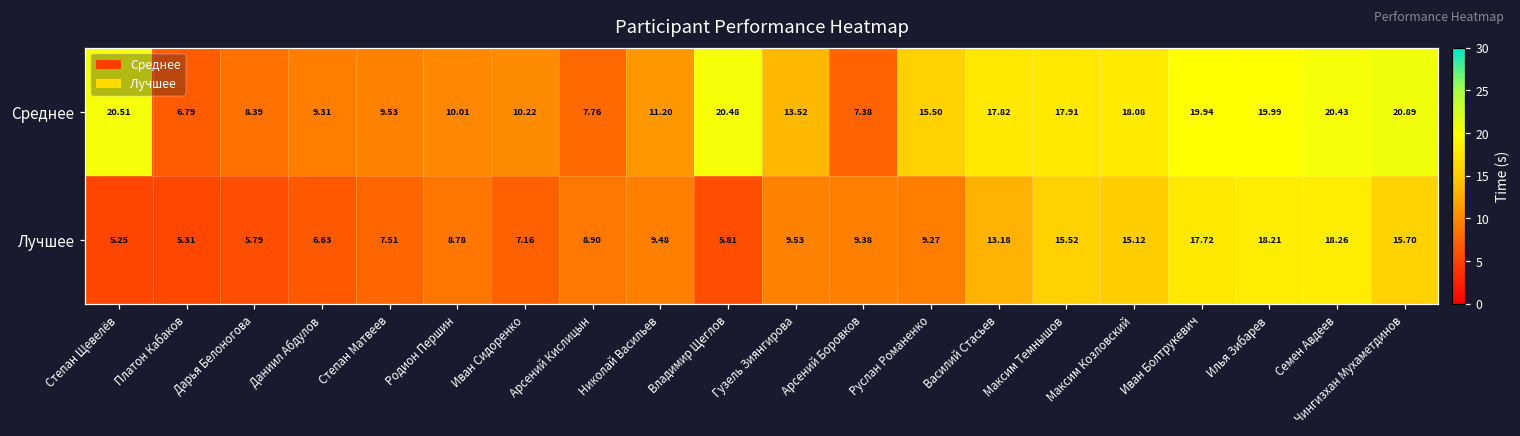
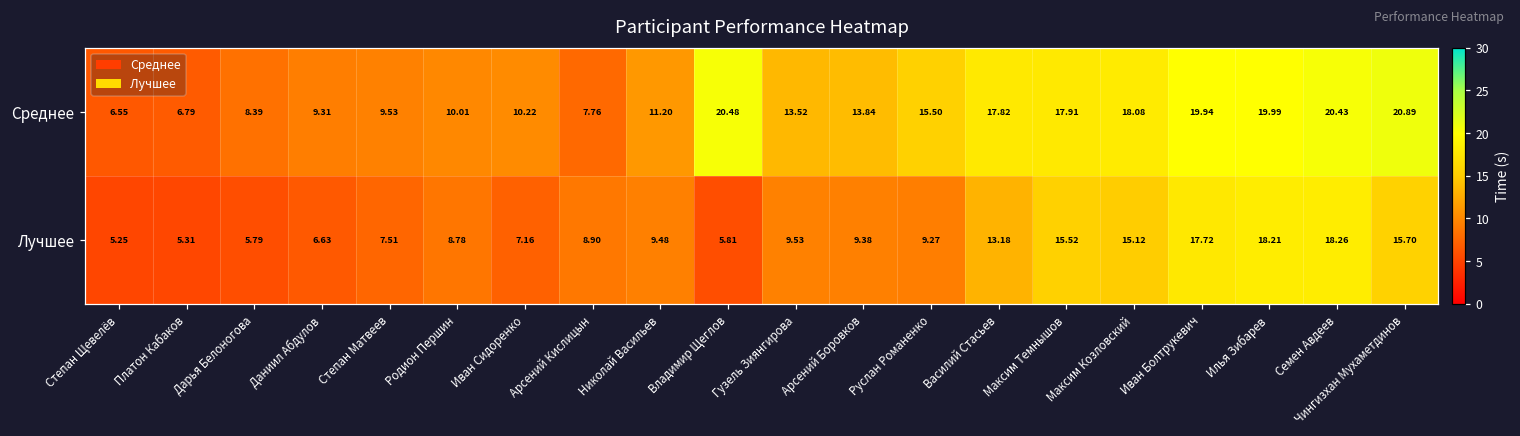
  {
    "Среднее": {
-     "Степан Щевелёв": 20.51,
+     "Степан Щевелёв": 6.55,
      "Платон Кабаков": 6.79,
      "Дарья Белоногова": 8.39,
      "Даниил Абдулов": 9.31,
      "Степан Матвеев": 9.53,
      "Родион Першин": 10.01,
      "Иван Сидоренко": 10.22,
      "Арсений Кислицын": 7.76,
      "Николай Васильев": 11.20,
      "Владимир Щеглов": 20.48,
      "Гузель Зиянгирова": 13.52,
-     "Арсений Боровков": 7.38,
+     "Арсений Боровков": 13.84,
      "Руслан Романенко": 15.50,
      "Василий Стасьев": 17.82,
      "Максим Темнышов": 17.91,
      "Максим Козловский": 18.08,
      "Иван Болтрукевич": 19.94,
      "Илья Зибарев": 19.99,
      "Семен Авдеев": 20.43,
      "Чингизхан Мухаметдинов": 20.89
    },
    "Лучшее": {
      "Степан Щевелёв": 5.25,
      "Платон Кабаков": 5.31,
      "Дарья Белоногова": 5.79,
      "Даниил Абдулов": 6.63,
      "Степан Матвеев": 7.51,
      "Родион Першин": 8.78,
      "Иван Сидоренко": 7.16,
      "Арсений Кислицын": 8.90,
      "Николай Васильев": 9.48,
      "Владимир Щеглов": 5.81,
      "Гузель Зиянгирова": 9.53,
      "Арсений Боровков": 9.38,
      "Руслан Романенко": 9.27,
      "Василий Стасьев": 13.18,
      "Максим Темнышов": 15.52,
      "Максим Козловский": 15.12,
      "Иван Болтрукевич": 17.72,
      "Илья Зибарев": 18.21,
      "Семен Авдеев": 18.26,
      "Чингизхан Мухаметдинов": 15.70
    }
  }
